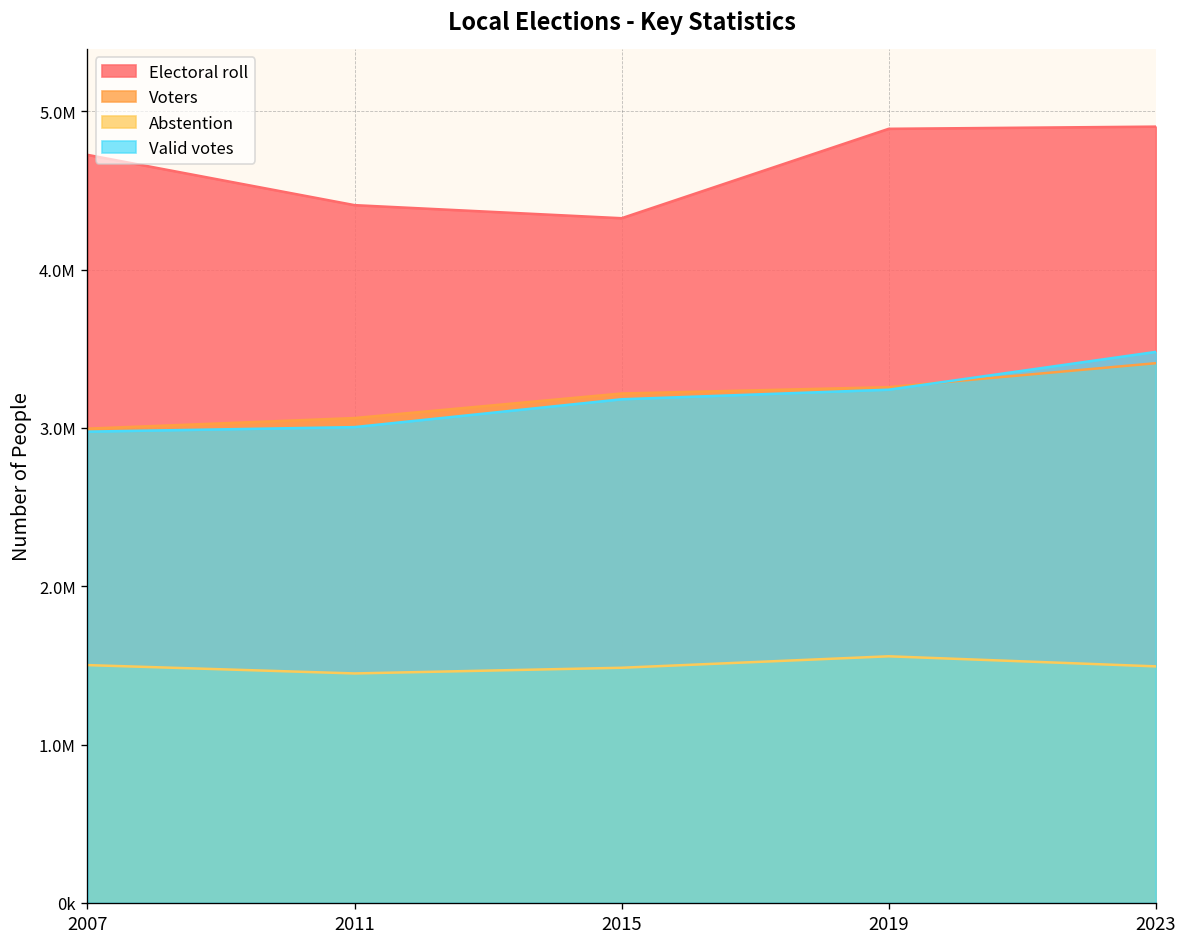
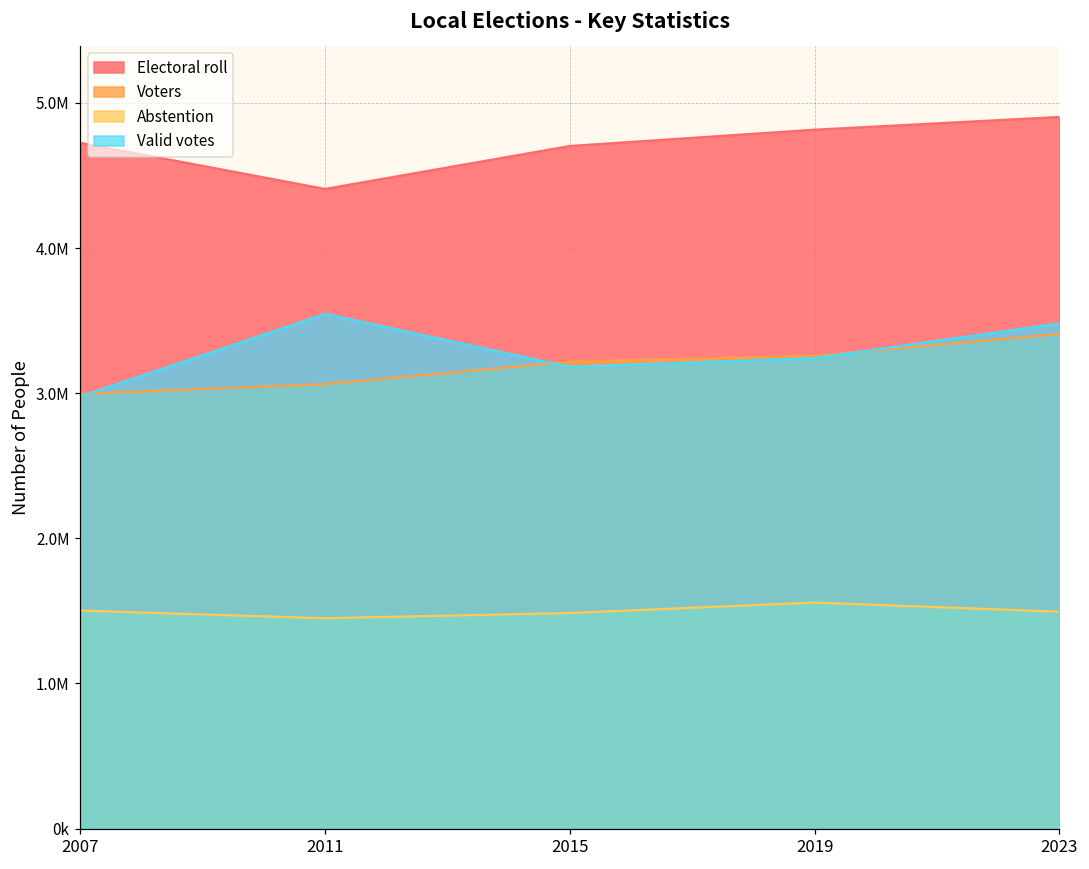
  {
    "Electoral roll": {
      "2007": 4720000,
      "2011": 4410000,
-     "2015": 4320000,
-     "2019": 4890000,
+     "2015": 4700000,
+     "2019": 4820000,
      "2023": 4900000
    },
    "Valid votes": {
-     "2011": 3010000,
+     "2011": 3550000,
      "2015": 3180000,
      "2023": 3480000
    }
  }
